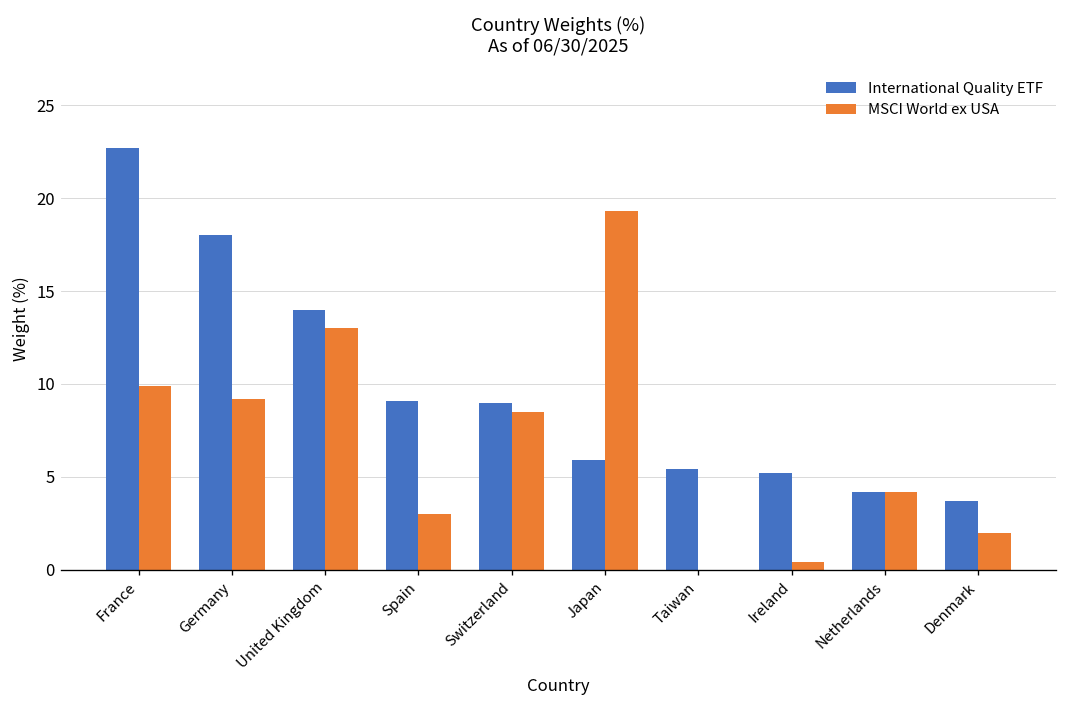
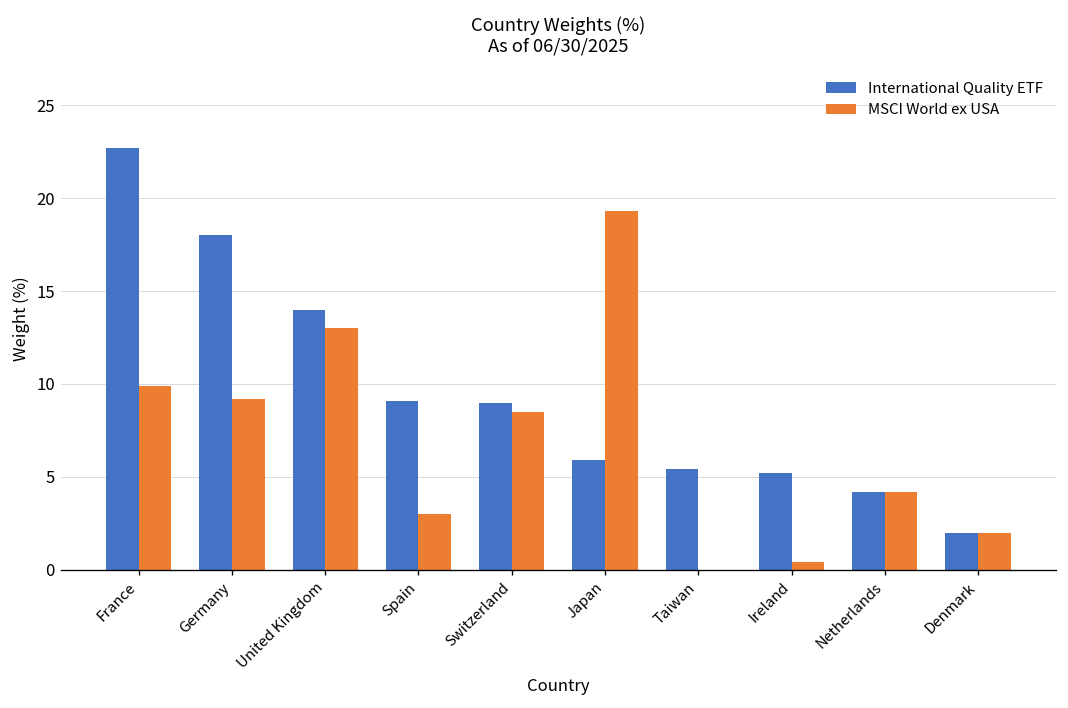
  {
    "International Quality ETF": {
      "France": 22.7,
      "Germany": 18.0,
      "United Kingdom": 14.0,
      "Spain": 9.1,
      "Switzerland": 9.0,
      "Japan": 5.9,
      "Taiwan": 5.4,
      "Ireland": 5.2,
      "Netherlands": 4.2,
-     "Denmark": 3.7
+     "Denmark": 2.0
    },
    "MSCI World ex USA": {
      "France": 9.9,
      "Germany": 9.2,
      "United Kingdom": 13.0,
      "Spain": 3.0,
      "Switzerland": 8.5,
      "Japan": 19.3,
      "Taiwan": 0.0,
      "Ireland": 0.4,
      "Netherlands": 4.2,
      "Denmark": 2.0
    }
  }
